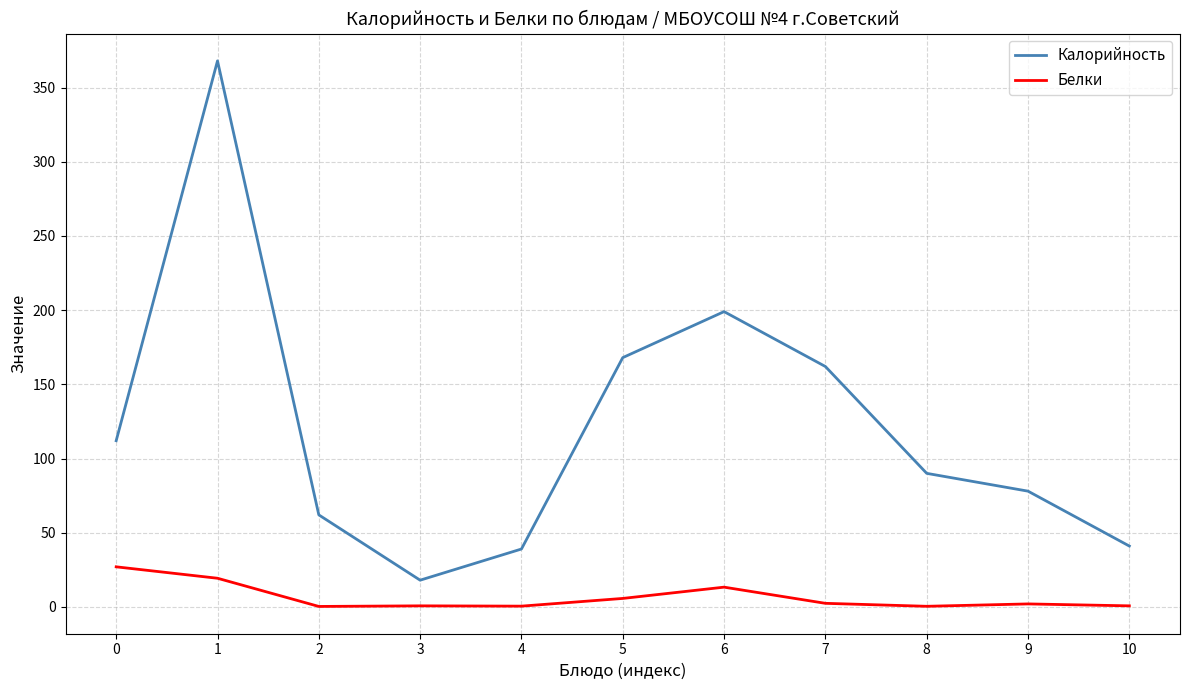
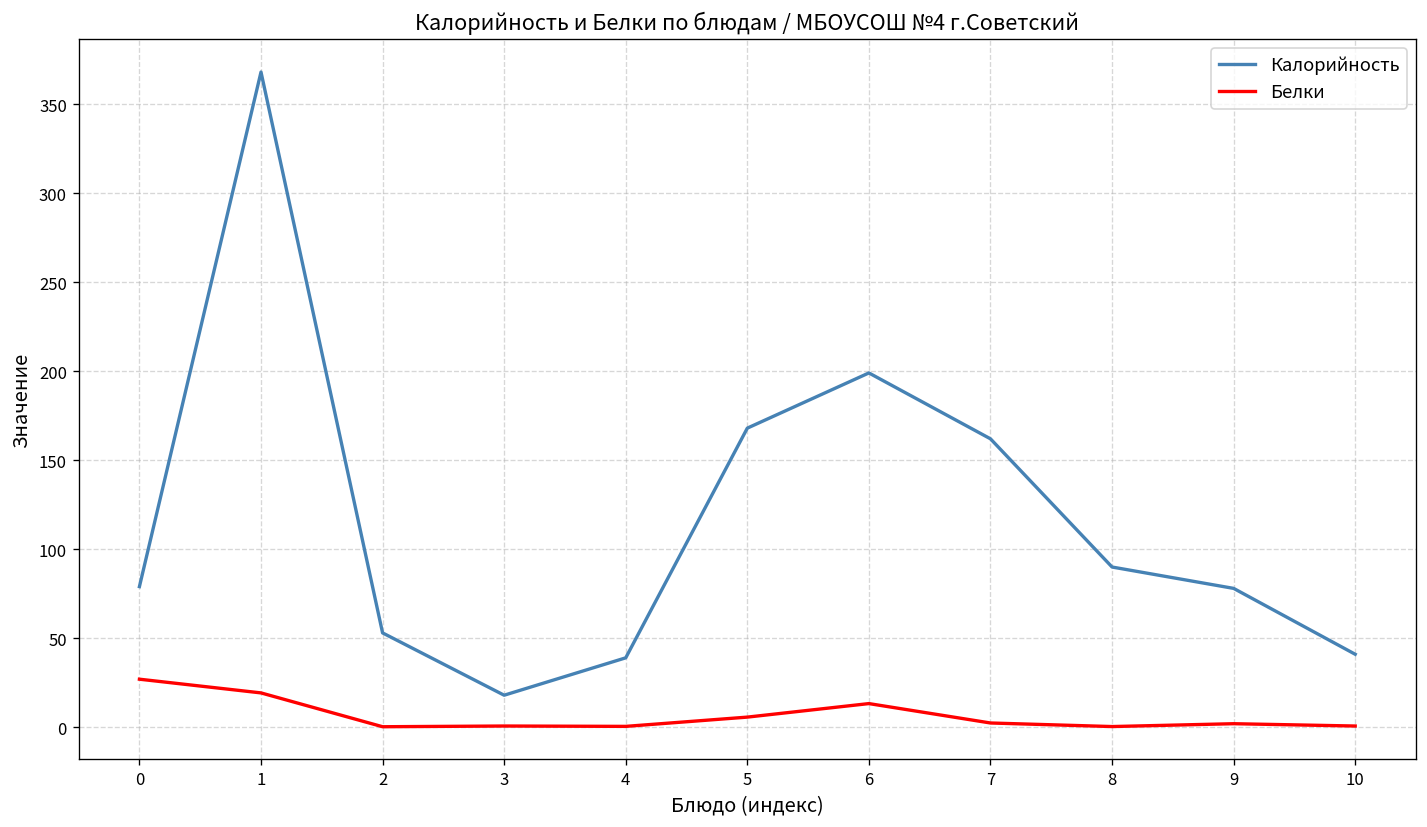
  {
    "Калорийность": {
-     "0": 112,
+     "0": 79,
      "1": 368,
-     "2": 62,
+     "2": 53,
      "3": 18,
      "4": 39,
      "5": 168,
      "6": 199,
      "7": 162,
      "8": 90,
      "9": 78,
      "10": 41
    },
    "Белки": {
      "0": 27,
      "1": 19,
      "2": 0,
      "3": 1,
      "4": 1,
      "5": 6,
      "6": 13,
      "7": 2,
      "8": 0,
      "9": 2,
      "10": 1
    }
  }
